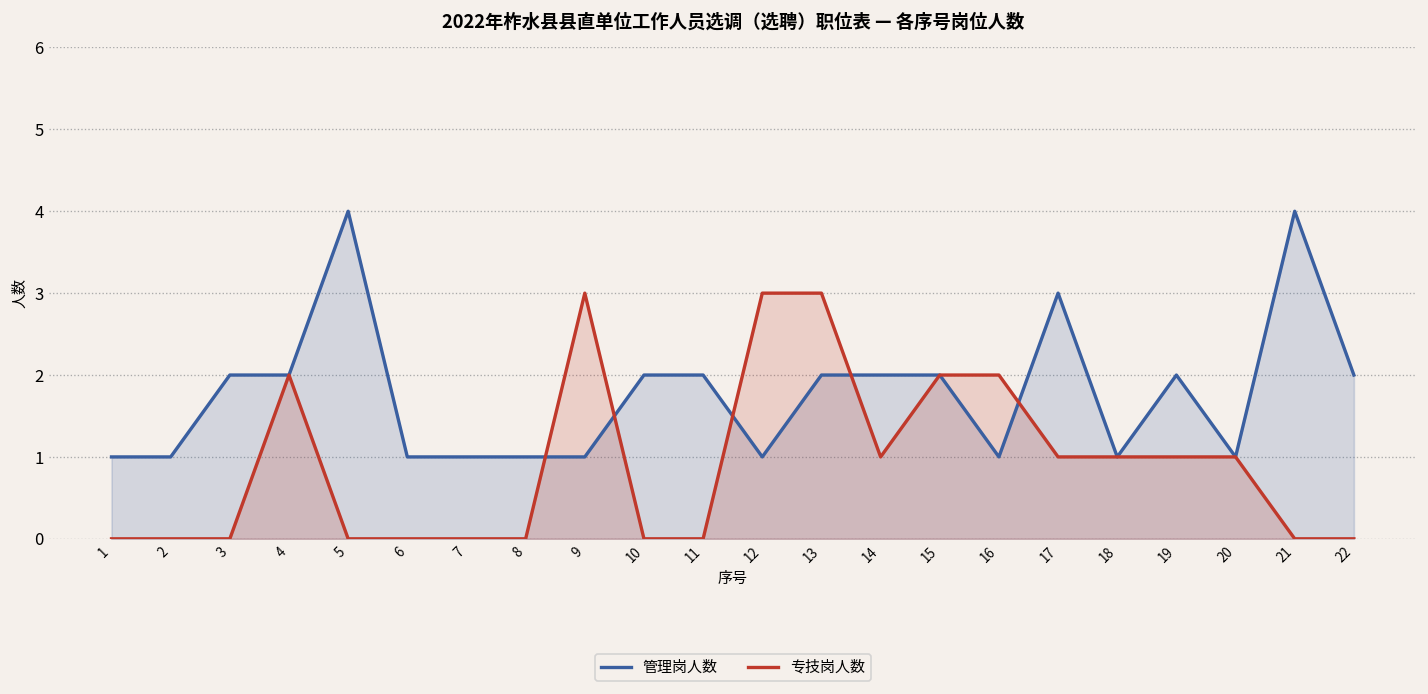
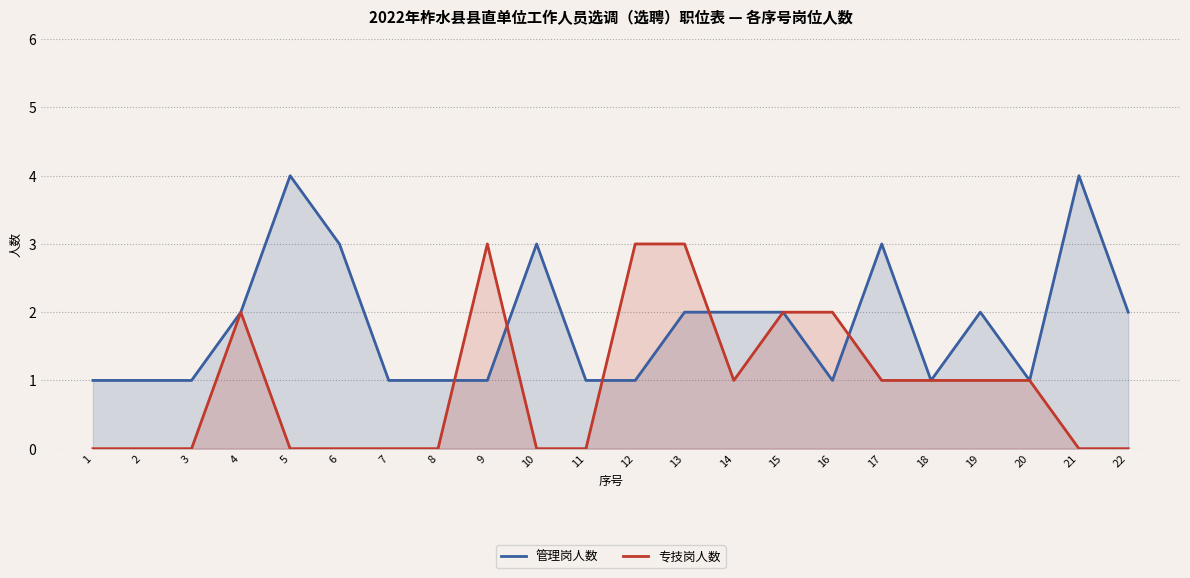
  {
    "管理岗人数": {
      "1": 1,
      "2": 1,
-     "3": 2,
+     "3": 1,
      "5": 4,
-     "6": 1,
+     "6": 3,
      "7": 1,
      "8": 1,
      "9": 1,
-     "10": 2,
-     "11": 2,
+     "10": 3,
+     "11": 1,
      "12": 1,
      "13": 2,
      "14": 2,
      "16": 1,
      "17": 3,
      "19": 2,
      "21": 4,
      "22": 2
    },
    "专技岗人数": {
      "1": 0,
      "2": 0,
      "3": 0,
      "5": 0,
      "6": 0,
      "7": 0,
      "8": 0,
      "9": 3,
      "10": 0,
      "11": 0,
      "12": 3,
      "13": 3,
      "14": 1,
      "16": 2,
      "17": 1,
      "19": 1,
      "21": 0,
      "22": 0
    }
  }
